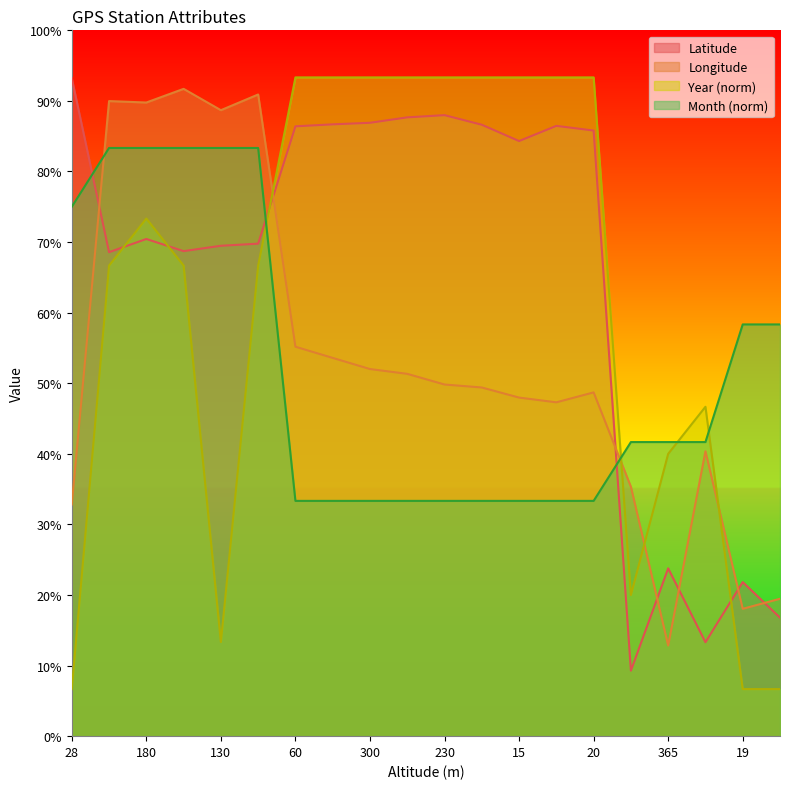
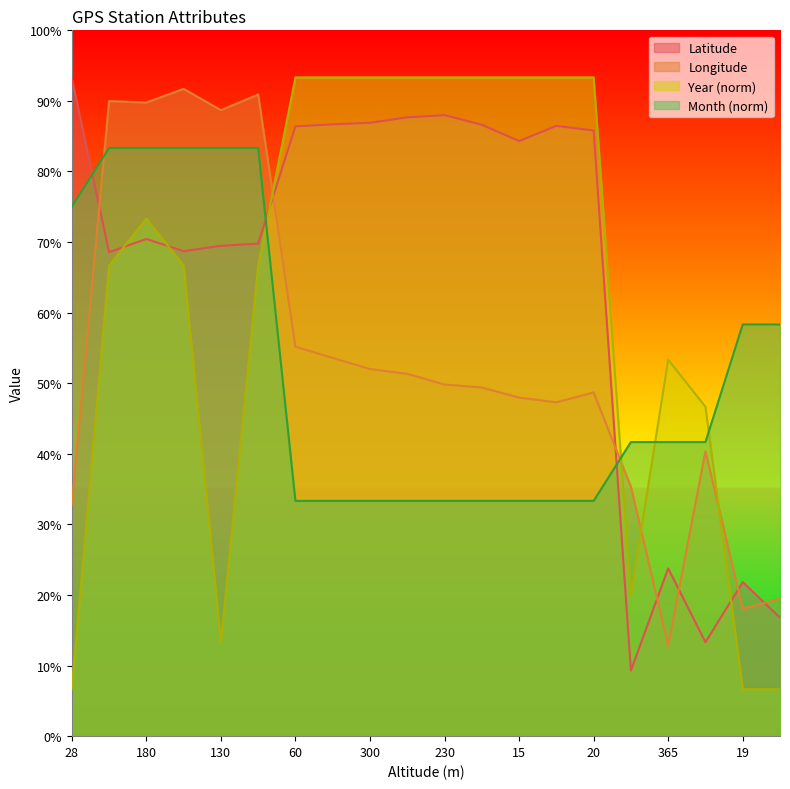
  {
    "Year (norm)": {
      "28": "7%",
      "180": "73%",
      "130": "13%",
      "60": "93%",
      "300": "93%",
      "230": "93%",
      "20": "93%",
-     "365": "40%"
+     "365": "53%"
    },
    "Month (norm)": {
      "28": "75%",
      "180": "83%",
      "130": "83%",
      "60": "33%",
      "300": "33%",
      "230": "33%",
      "20": "33%",
      "365": "42%"
    }
  }
